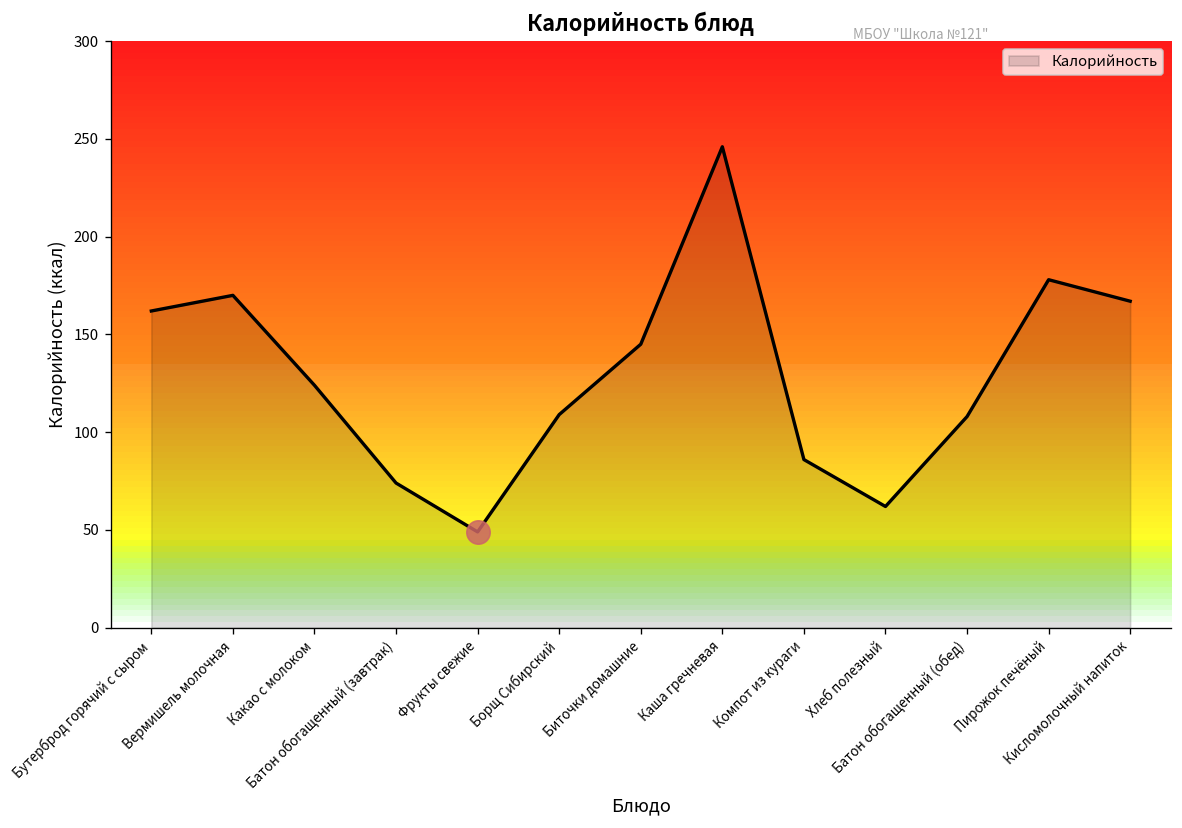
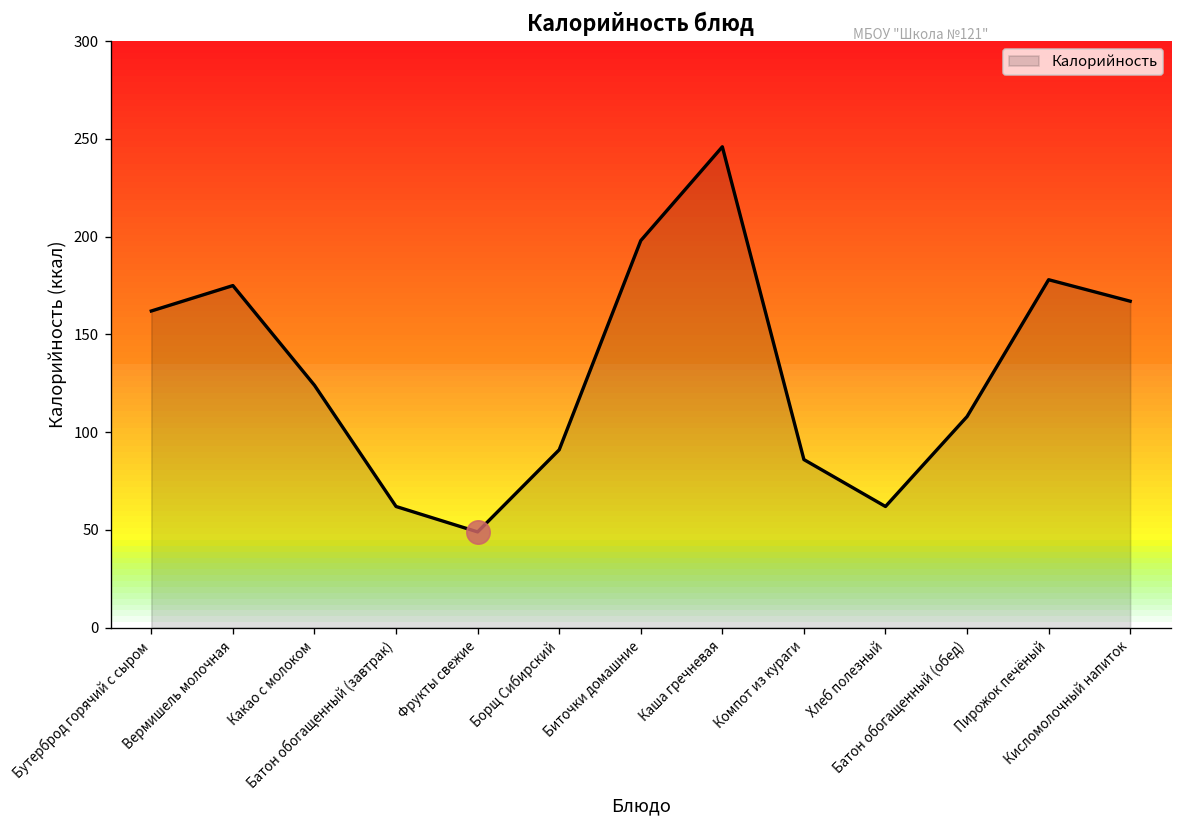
  {
    "Калорийность": {
      "Бутерброд горячий с сыром": 162,
-     "Вермишель молочная": 170,
+     "Вермишель молочная": 175,
      "Какао с молоком": 124,
-     "Батон обогащенный (завтрак)": 74,
-     "Борщ Сибирский": 109,
-     "Биточки домашние": 145,
+     "Батон обогащенный (завтрак)": 62,
+     "Борщ Сибирский": 91,
+     "Биточки домашние": 198,
      "Каша гречневая": 246,
      "Компот из кураги": 86,
      "Хлеб полезный": 62,
      "Батон обогащенный (обед)": 108,
      "Пирожок печёный": 178,
      "Кисломолочный напиток": 167
    }
  }
